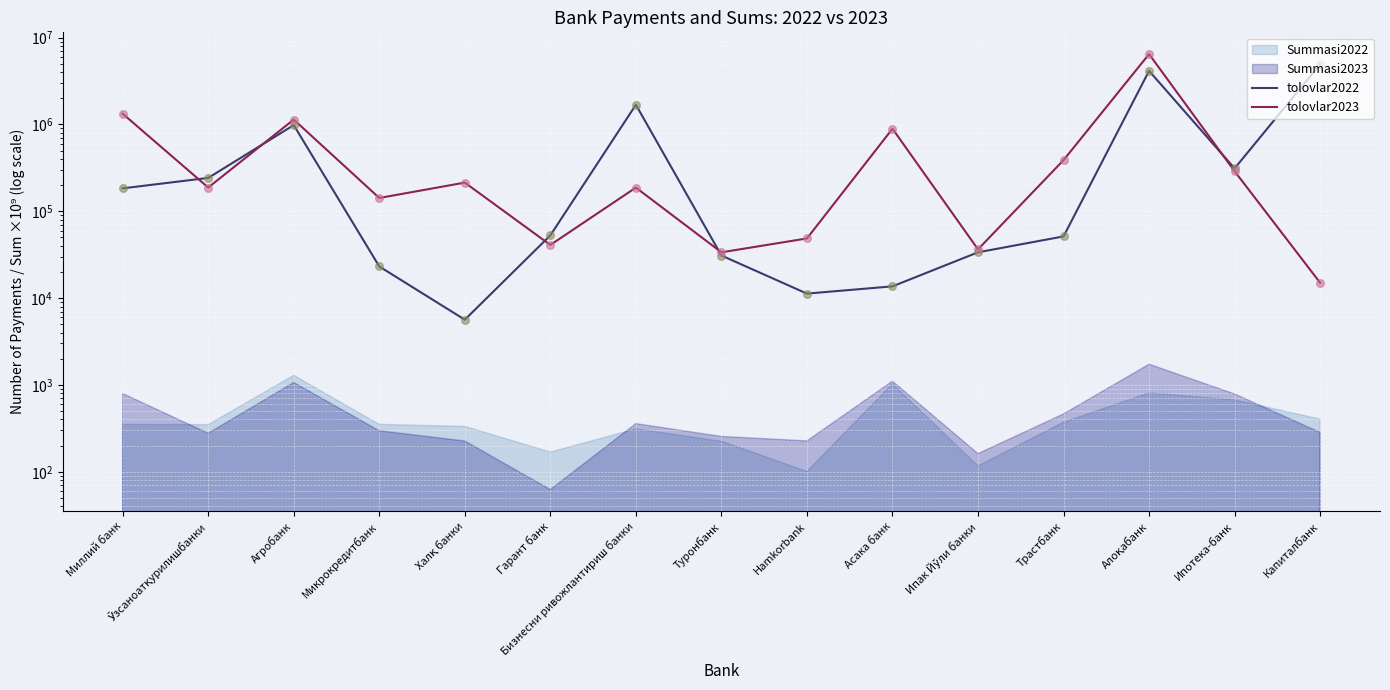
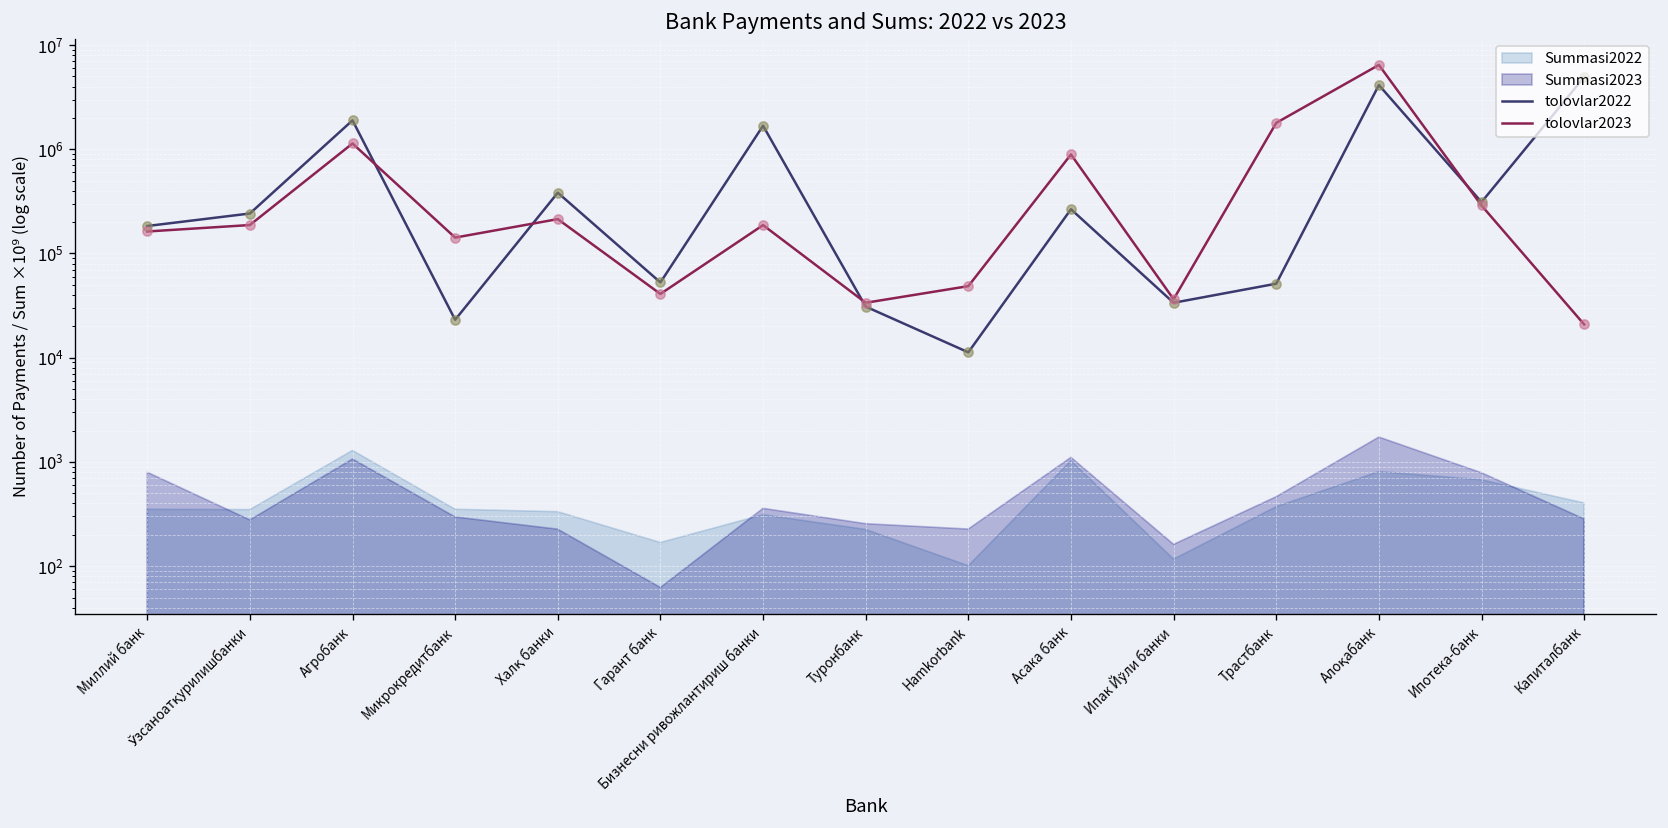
  {
    "tolovlar2022": {
      "Миллий банк": 180000,
      "Ўзсаноатқурилишбанки": 240000,
-     "Агробанк": 1000000,
+     "Агробанк": 1900000,
      "Микрокредитбанк": 23000,
-     "Халқ банки": 6000,
+     "Халқ банки": 400000,
      "Гарант банк": 50000,
      "Бизнесни ривожлантириш банки": 1700000,
      "Туронбанк": 31000,
      "Hamkorbank": 11000,
-     "Асака банк": 14000,
+     "Асака банк": 270000,
      "Ипак Йўли банки": 34000,
      "Трастбанк": 50000,
      "Алоқабанк": 4000000,
      "Ипотека-банк": 310000
    },
    "tolovlar2023": {
-     "Миллий банк": 1300000,
+     "Миллий банк": 160000,
      "Ўзсаноатқурилишбанки": 190000,
      "Агробанк": 1100000,
      "Микрокредитбанк": 140000,
      "Халқ банки": 210000,
      "Гарант банк": 40000,
      "Бизнесни ривожлантириш банки": 190000,
      "Туронбанк": 34000,
      "Hamkorbank": 50000,
      "Асака банк": 900000,
      "Ипак Йўли банки": 36000,
-     "Трастбанк": 400000,
+     "Трастбанк": 1800000,
      "Алоқабанк": 6000000,
      "Ипотека-банк": 290000,
-     "Капиталбанк": 15000
+     "Капиталбанк": 21000
    }
  }
